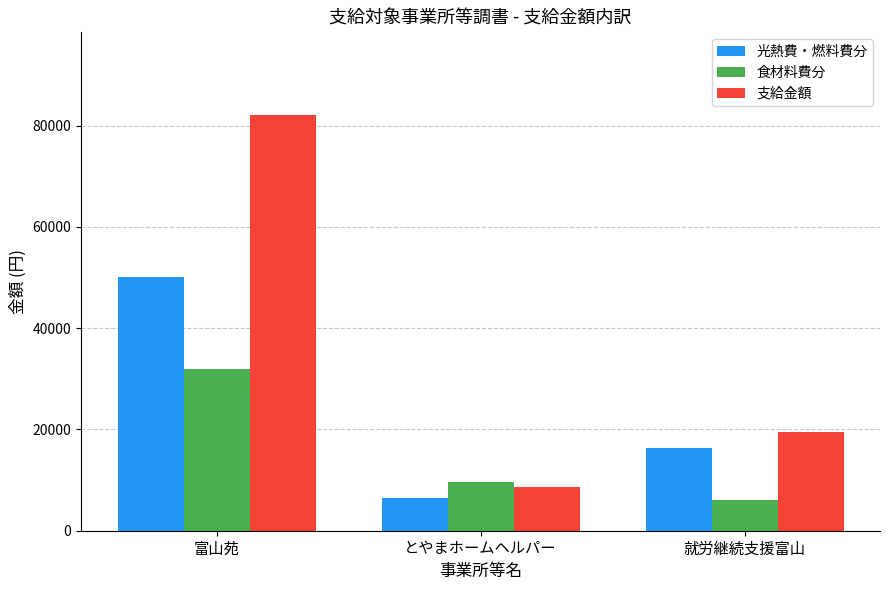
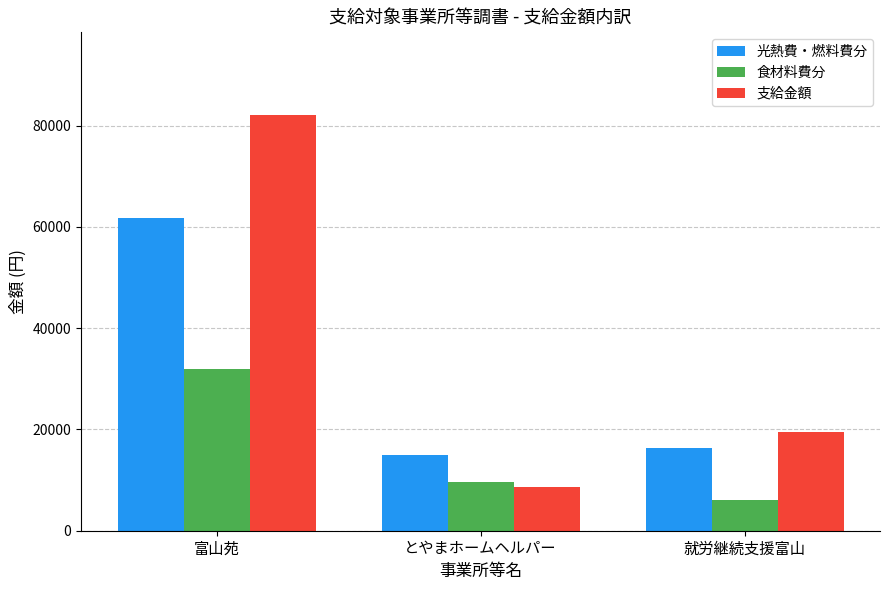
  {
    "光熱費・燃料費分": {
-     "富山苑": 50000,
-     "とやまホームヘルパー": 7000,
+     "富山苑": 62000,
+     "とやまホームヘルパー": 15000,
      "就労継続支援富山": 16000
    },
    "食材料費分": {
      "富山苑": 32000,
      "とやまホームヘルパー": 10000,
      "就労継続支援富山": 6000
    },
    "支給金額": {
      "富山苑": 82000,
      "とやまホームヘルパー": 9000,
      "就労継続支援富山": 20000
    }
  }
